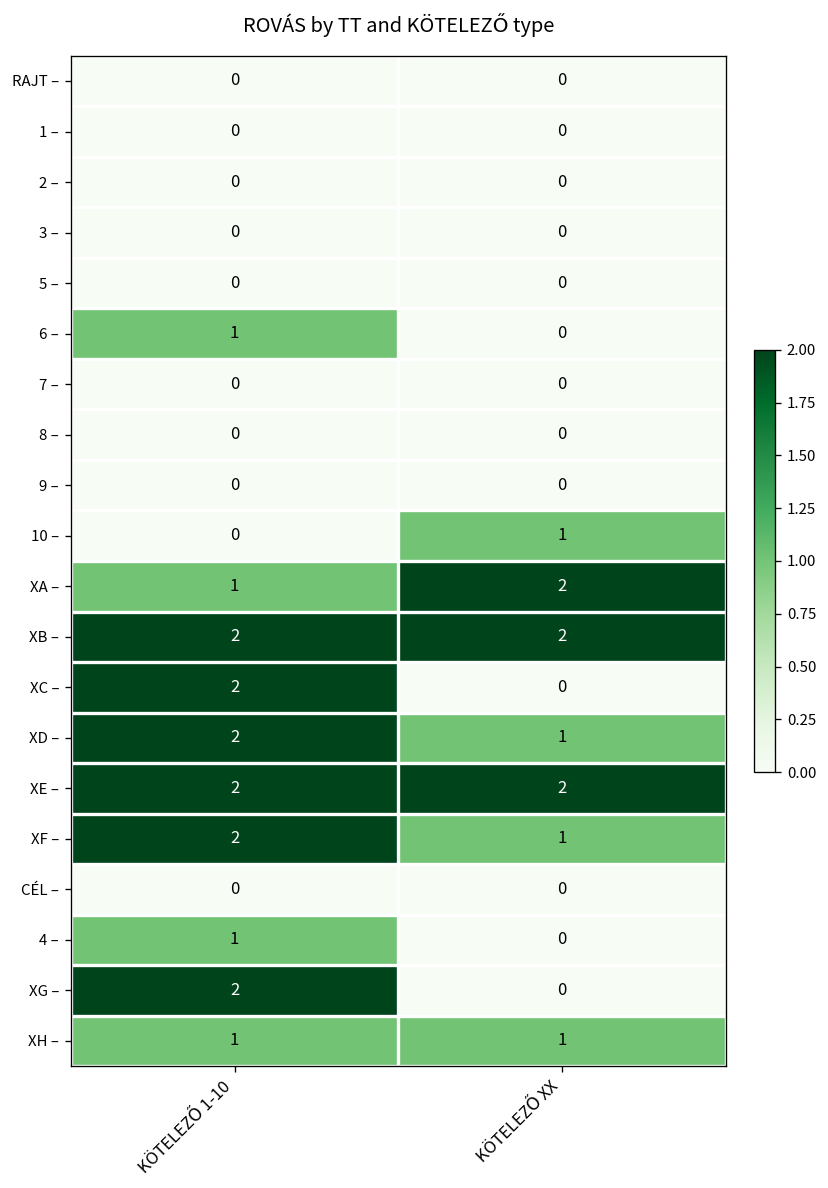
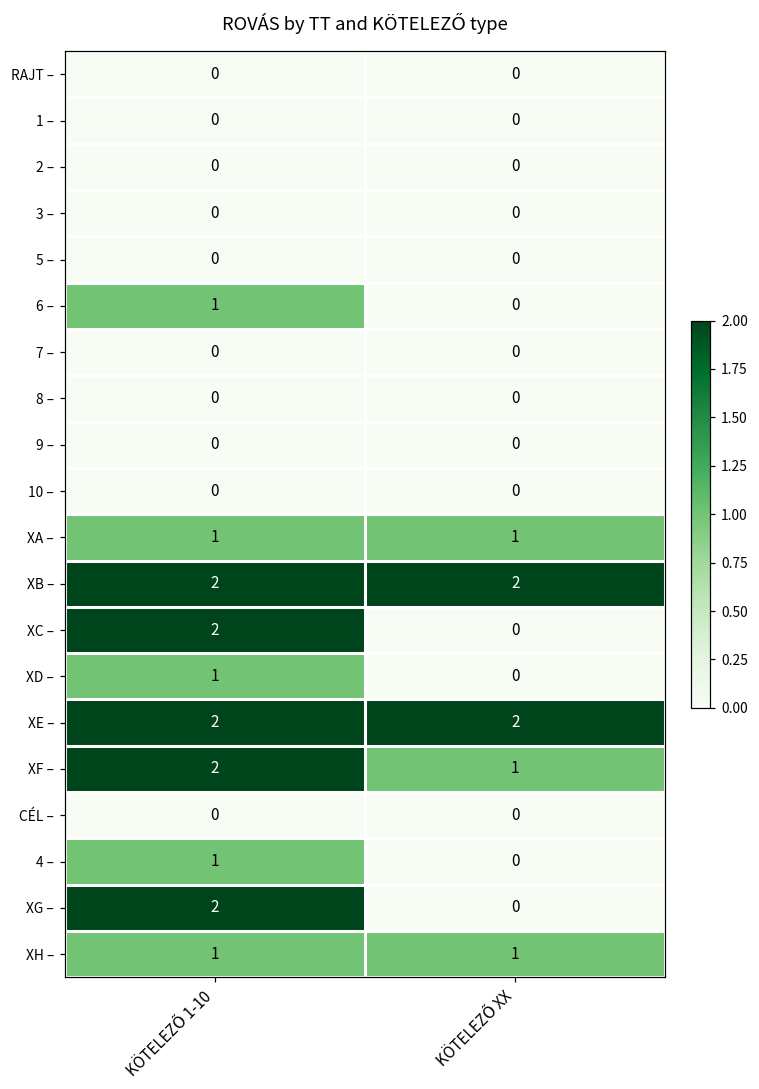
  {
    "RAJT –": {
      "KÖTELEZŐ 1-10": 0,
      "KÖTELEZŐ XX": 0
    },
    "1 –": {
      "KÖTELEZŐ 1-10": 0,
      "KÖTELEZŐ XX": 0
    },
    "2 –": {
      "KÖTELEZŐ 1-10": 0,
      "KÖTELEZŐ XX": 0
    },
    "3 –": {
      "KÖTELEZŐ 1-10": 0,
      "KÖTELEZŐ XX": 0
    },
    "5 –": {
      "KÖTELEZŐ 1-10": 0,
      "KÖTELEZŐ XX": 0
    },
    "6 –": {
      "KÖTELEZŐ 1-10": 1,
      "KÖTELEZŐ XX": 0
    },
    "7 –": {
      "KÖTELEZŐ 1-10": 0,
      "KÖTELEZŐ XX": 0
    },
    "8 –": {
      "KÖTELEZŐ 1-10": 0,
      "KÖTELEZŐ XX": 0
    },
    "9 –": {
      "KÖTELEZŐ 1-10": 0,
      "KÖTELEZŐ XX": 0
    },
    "10 –": {
      "KÖTELEZŐ 1-10": 0,
-     "KÖTELEZŐ XX": 1
+     "KÖTELEZŐ XX": 0
    },
    "XA –": {
      "KÖTELEZŐ 1-10": 1,
-     "KÖTELEZŐ XX": 2
+     "KÖTELEZŐ XX": 1
    },
    "XB –": {
      "KÖTELEZŐ 1-10": 2,
      "KÖTELEZŐ XX": 2
    },
    "XC –": {
      "KÖTELEZŐ 1-10": 2,
      "KÖTELEZŐ XX": 0
    },
    "XD –": {
-     "KÖTELEZŐ 1-10": 2,
-     "KÖTELEZŐ XX": 1
+     "KÖTELEZŐ 1-10": 1,
+     "KÖTELEZŐ XX": 0
    },
    "XE –": {
      "KÖTELEZŐ 1-10": 2,
      "KÖTELEZŐ XX": 2
    },
    "XF –": {
      "KÖTELEZŐ 1-10": 2,
      "KÖTELEZŐ XX": 1
    },
    "CÉL –": {
      "KÖTELEZŐ 1-10": 0,
      "KÖTELEZŐ XX": 0
    },
    "4 –": {
      "KÖTELEZŐ 1-10": 1,
      "KÖTELEZŐ XX": 0
    },
    "XG –": {
      "KÖTELEZŐ 1-10": 2,
      "KÖTELEZŐ XX": 0
    },
    "XH –": {
      "KÖTELEZŐ 1-10": 1,
      "KÖTELEZŐ XX": 1
    }
  }
